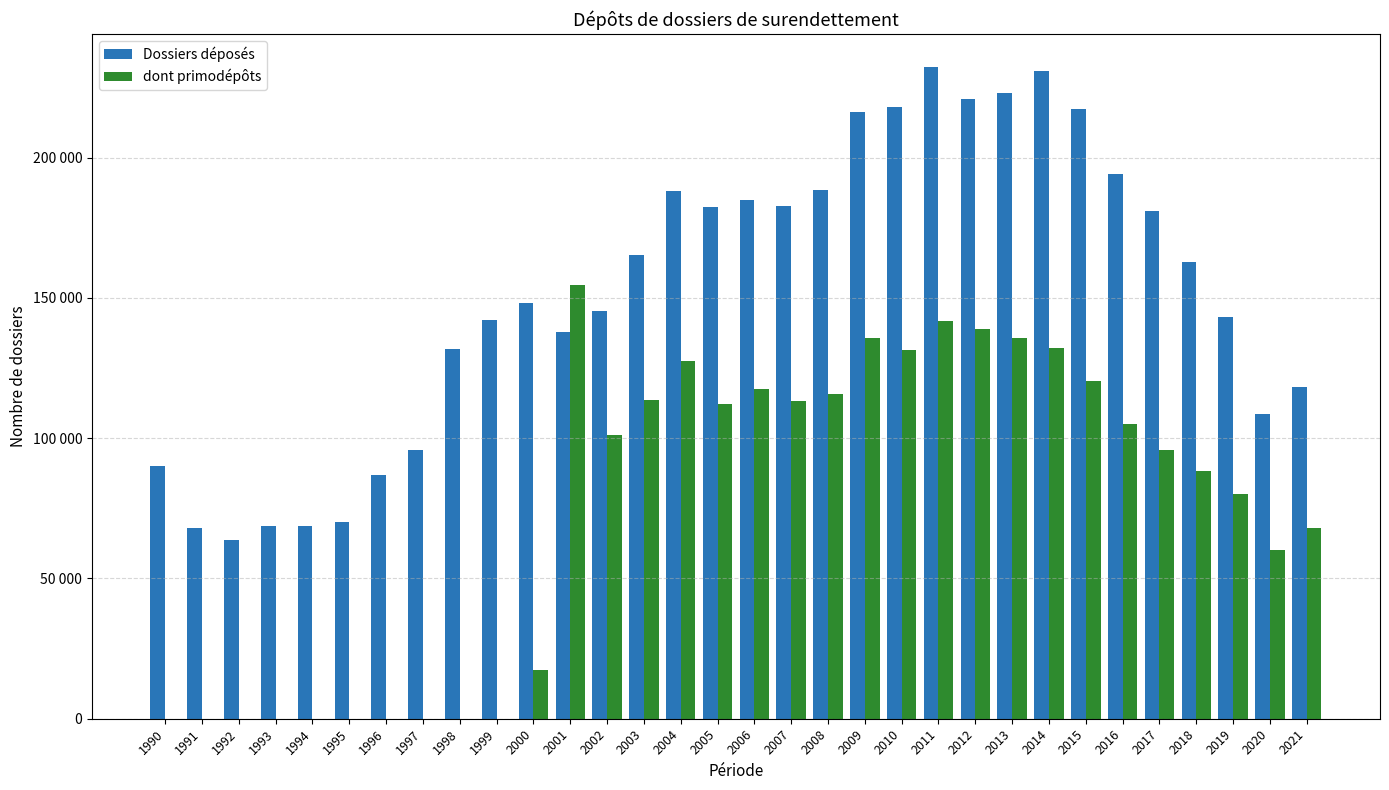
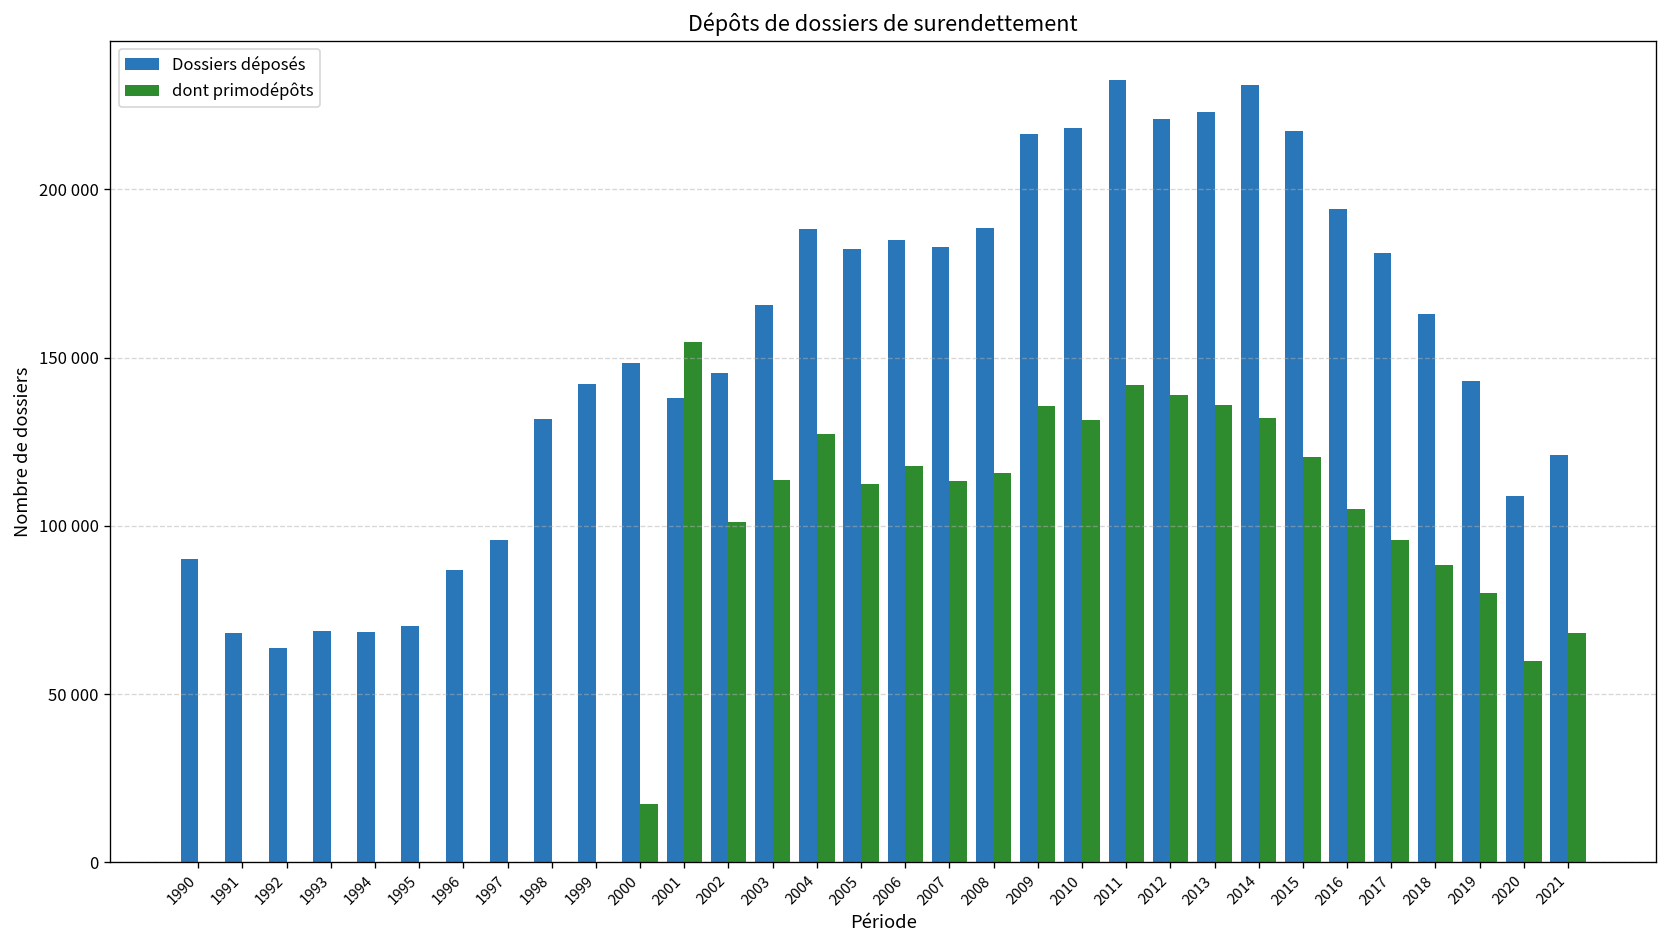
  {
    "Dossiers déposés": {
      "1990": 90000,
      "1991": 68000,
      "1992": 64000,
      "1993": 69000,
      "1994": 69000,
      "1995": 70000,
      "1996": 87000,
      "1997": 96000,
      "1998": 132000,
      "1999": 142000,
      "2000": 148000,
      "2001": 138000,
      "2002": 145000,
      "2003": 165000,
      "2004": 188000,
      "2005": 182000,
      "2006": 185000,
      "2007": 183000,
      "2008": 188000,
      "2009": 216000,
      "2010": 218000,
      "2011": 232000,
      "2012": 221000,
      "2013": 223000,
      "2014": 231000,
      "2015": 217000,
      "2016": 194000,
      "2017": 181000,
      "2018": 163000,
      "2019": 143000,
      "2020": 109000,
-     "2021": 118000
+     "2021": 121000
    },
    "dont primodépôts": {
      "1990": 0,
      "1991": 0,
      "1992": 0,
      "1993": 0,
      "1994": 0,
      "1995": 0,
      "1996": 0,
      "1997": 0,
      "1998": 0,
      "1999": 0,
      "2000": 17000,
      "2001": 155000,
      "2002": 101000,
      "2003": 114000,
      "2004": 127000,
      "2005": 112000,
      "2006": 118000,
      "2007": 113000,
      "2008": 116000,
      "2009": 136000,
      "2010": 131000,
      "2011": 142000,
      "2012": 139000,
      "2013": 136000,
      "2014": 132000,
      "2015": 121000,
      "2016": 105000,
      "2017": 96000,
      "2018": 88000,
      "2019": 80000,
      "2020": 60000,
      "2021": 68000
    }
  }
